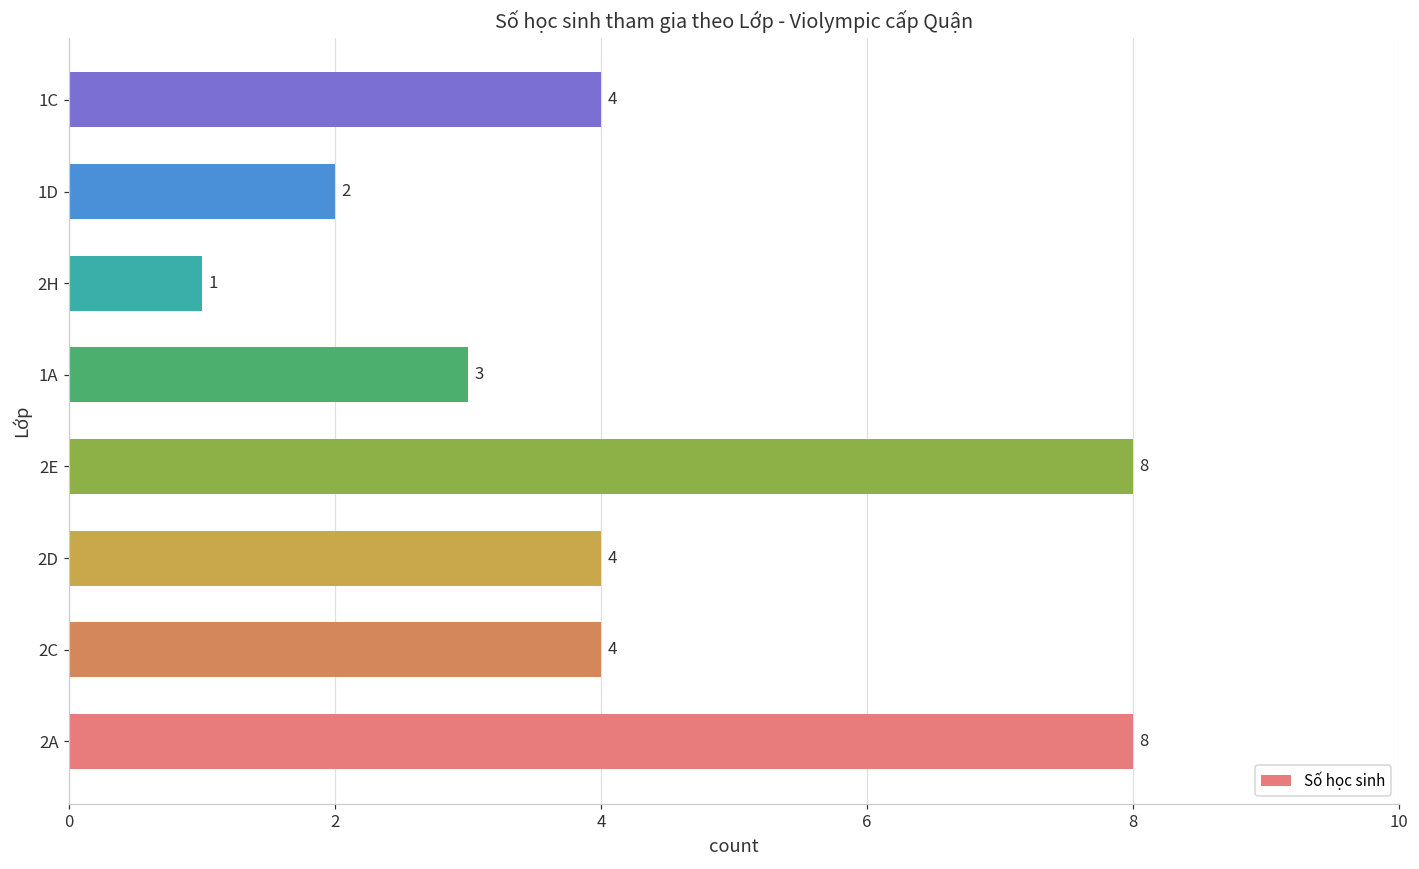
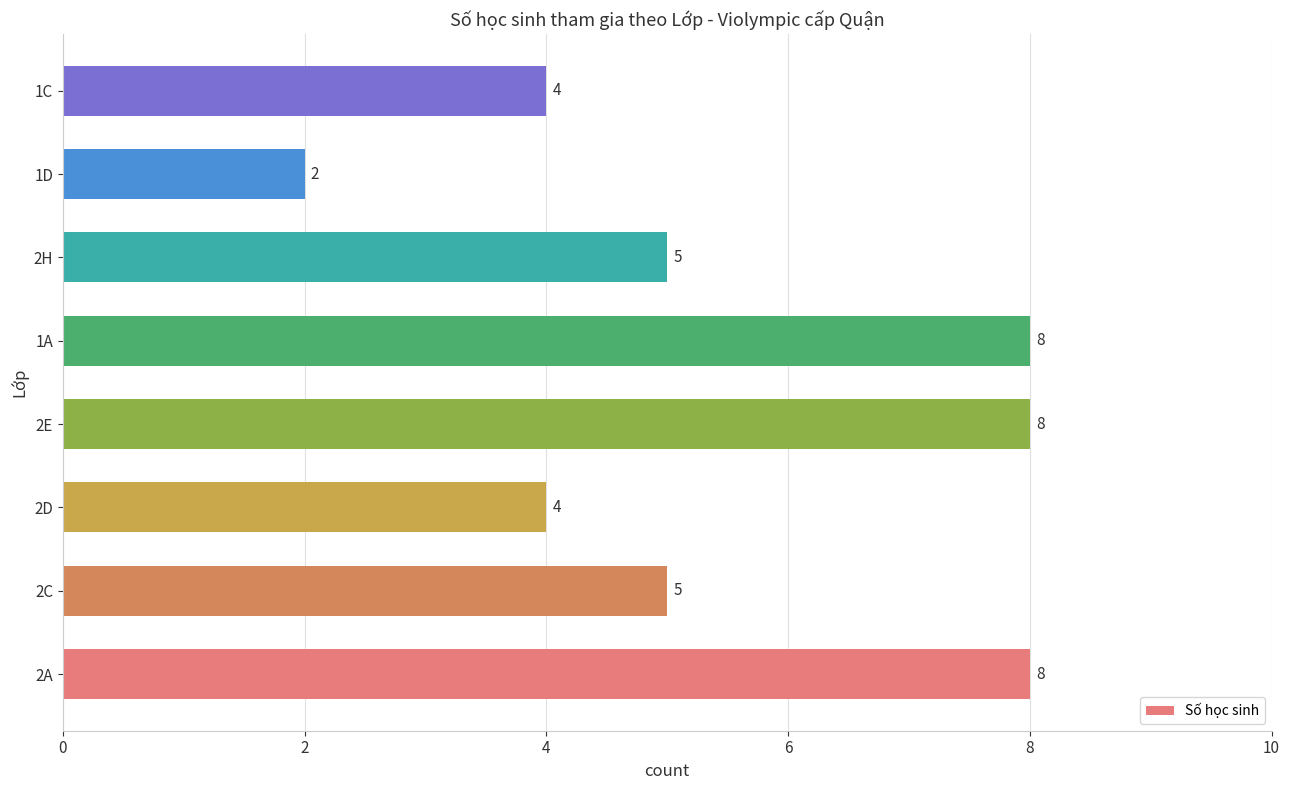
  {
    "1C": 4,
    "1D": 2,
-   "2H": 1,
-   "1A": 3,
+   "2H": 5,
+   "1A": 8,
    "2E": 8,
    "2D": 4,
-   "2C": 4,
+   "2C": 5,
    "2A": 8
  }
